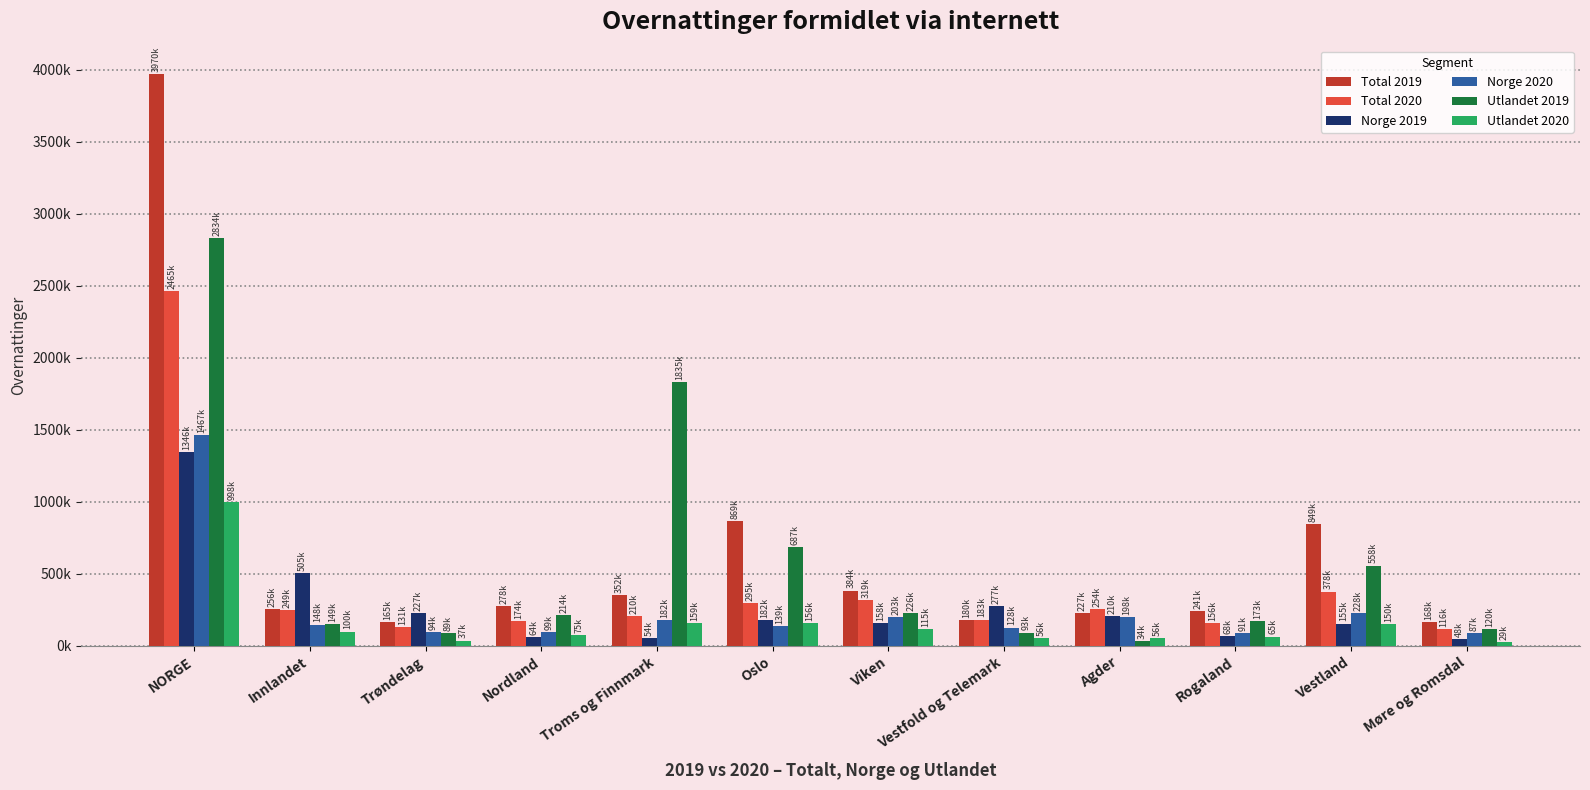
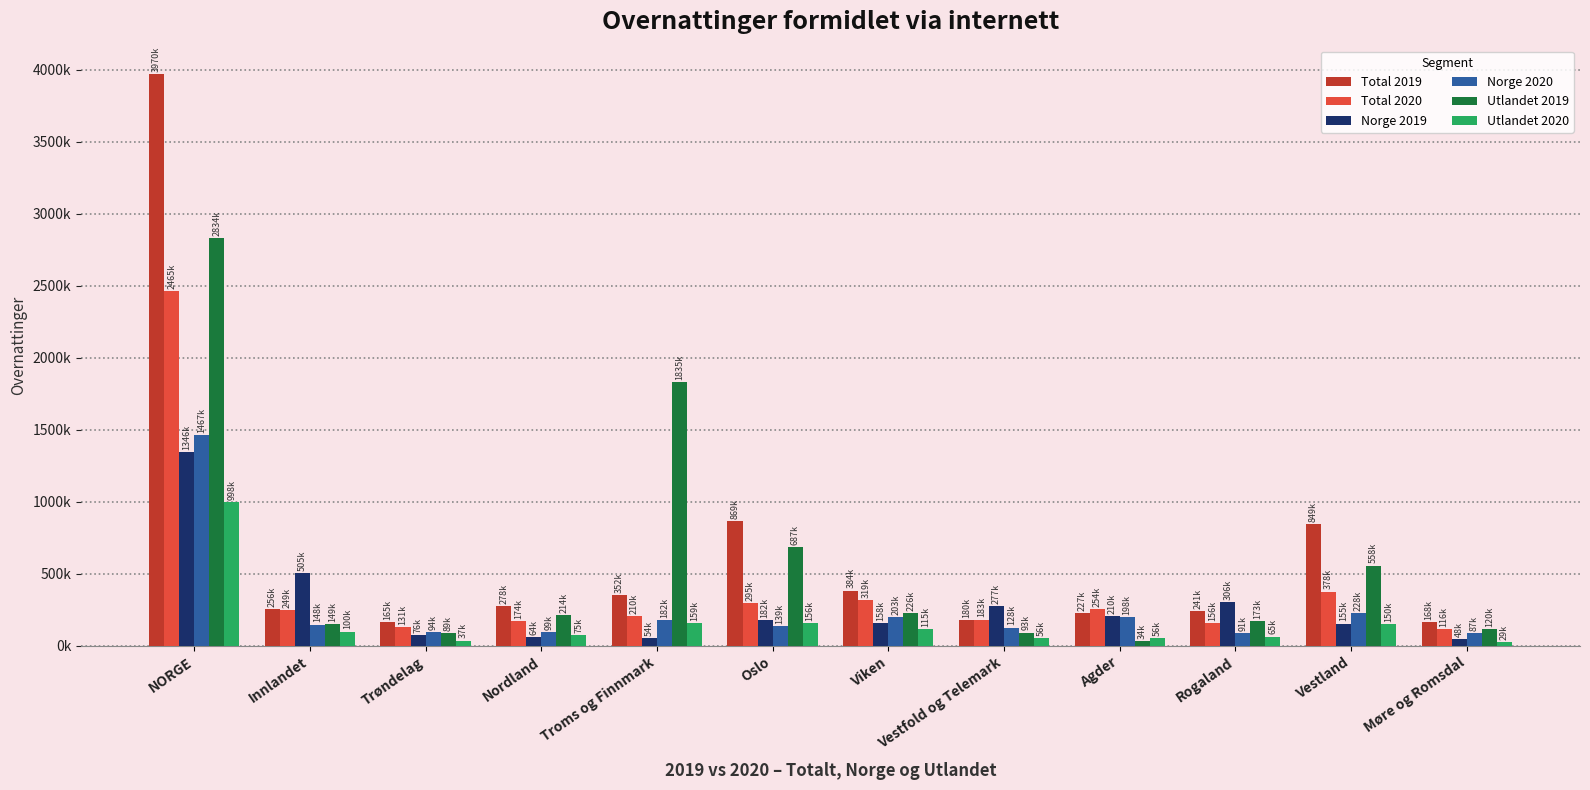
  {
    "Norge 2019": {
      "NORGE": "1346k",
      "Innlandet": "505k",
-     "Trøndelag": "227k",
+     "Trøndelag": "76k",
      "Nordland": "64k",
      "Troms og Finnmark": "54k",
      "Oslo": "182k",
      "Viken": "158k",
      "Vestfold og Telemark": "277k",
      "Agder": "210k",
-     "Rogaland": "68k",
+     "Rogaland": "306k",
      "Vestland": "155k",
      "Møre og Romsdal": "48k"
    },
    "Norge 2020": {
      "NORGE": "1467k",
      "Innlandet": "148k",
      "Trøndelag": "94k",
      "Nordland": "99k",
      "Troms og Finnmark": "182k",
      "Oslo": "139k",
      "Viken": "203k",
      "Vestfold og Telemark": "128k",
      "Agder": "198k",
      "Rogaland": "91k",
      "Vestland": "228k",
      "Møre og Romsdal": "87k"
    },
    "Utlandet 2019": {
      "NORGE": "2834k",
      "Innlandet": "149k",
      "Trøndelag": "89k",
      "Nordland": "214k",
      "Troms og Finnmark": "1835k",
      "Oslo": "687k",
      "Viken": "226k",
      "Vestfold og Telemark": "93k",
      "Agder": "34k",
      "Rogaland": "173k",
      "Vestland": "558k",
      "Møre og Romsdal": "120k"
    },
    "Utlandet 2020": {
      "NORGE": "998k",
      "Innlandet": "100k",
      "Trøndelag": "37k",
      "Nordland": "75k",
      "Troms og Finnmark": "159k",
      "Oslo": "156k",
      "Viken": "115k",
      "Vestfold og Telemark": "56k",
      "Agder": "56k",
      "Rogaland": "65k",
      "Vestland": "150k",
      "Møre og Romsdal": "29k"
    }
  }
